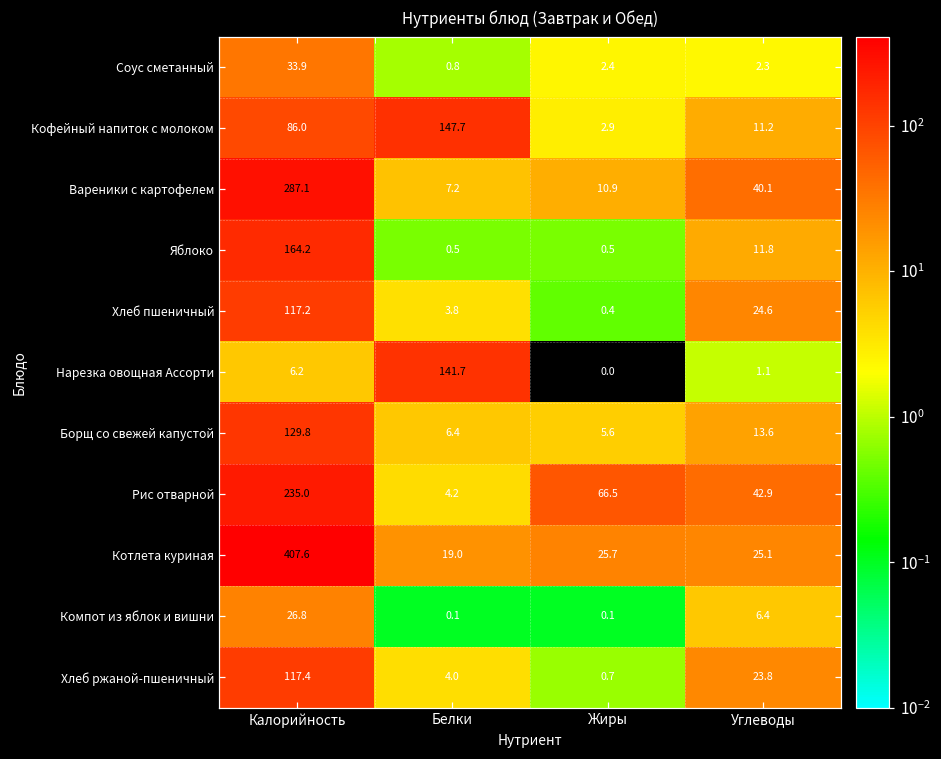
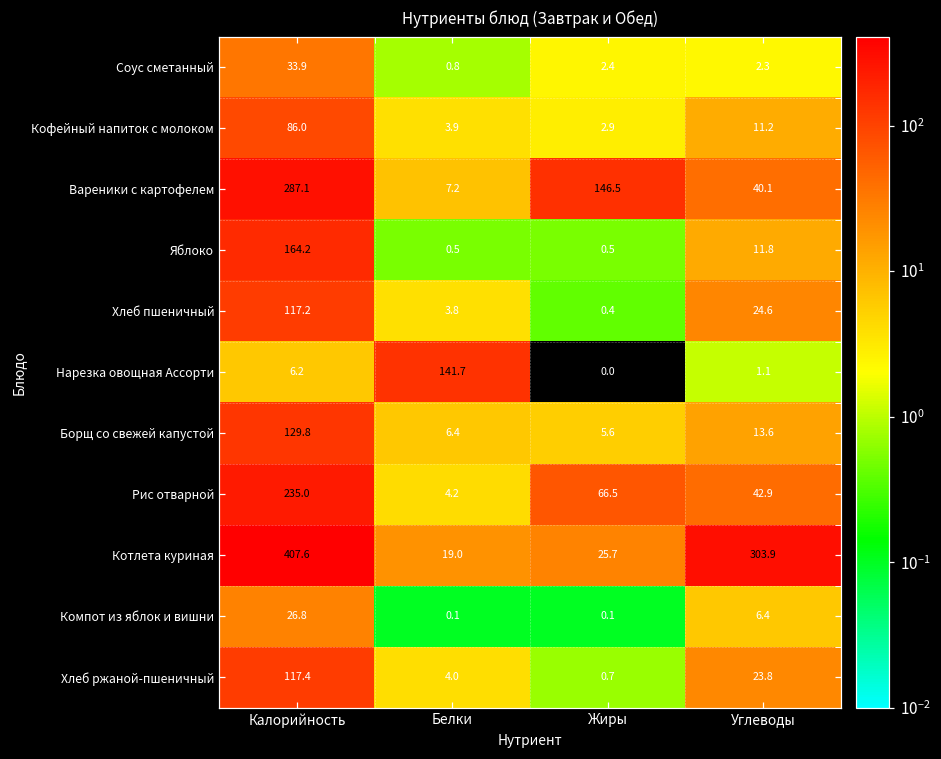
  {
    "Соус сметанный": {
      "Калорийность": 33.9,
      "Белки": 0.8,
      "Жиры": 2.4,
      "Углеводы": 2.3
    },
    "Кофейный напиток с молоком": {
      "Калорийность": 86.0,
-     "Белки": 147.7,
+     "Белки": 3.9,
      "Жиры": 2.9,
      "Углеводы": 11.2
    },
    "Вареники с картофелем": {
      "Калорийность": 287.1,
      "Белки": 7.2,
-     "Жиры": 10.9,
+     "Жиры": 146.5,
      "Углеводы": 40.1
    },
    "Яблоко": {
      "Калорийность": 164.2,
      "Белки": 0.5,
      "Жиры": 0.5,
      "Углеводы": 11.8
    },
    "Хлеб пшеничный": {
      "Калорийность": 117.2,
      "Белки": 3.8,
      "Жиры": 0.4,
      "Углеводы": 24.6
    },
    "Нарезка овощная Ассорти": {
      "Калорийность": 6.2,
      "Белки": 141.7,
      "Жиры": 0.0,
      "Углеводы": 1.1
    },
    "Борщ со свежей капустой": {
      "Калорийность": 129.8,
      "Белки": 6.4,
      "Жиры": 5.6,
      "Углеводы": 13.6
    },
    "Рис отварной": {
      "Калорийность": 235.0,
      "Белки": 4.2,
      "Жиры": 66.5,
      "Углеводы": 42.9
    },
    "Котлета куриная": {
      "Калорийность": 407.6,
      "Белки": 19.0,
      "Жиры": 25.7,
-     "Углеводы": 25.1
+     "Углеводы": 303.9
    },
    "Компот из яблок и вишни": {
      "Калорийность": 26.8,
      "Белки": 0.1,
      "Жиры": 0.1,
      "Углеводы": 6.4
    },
    "Хлеб ржаной-пшеничный": {
      "Калорийность": 117.4,
      "Белки": 4.0,
      "Жиры": 0.7,
      "Углеводы": 23.8
    }
  }
